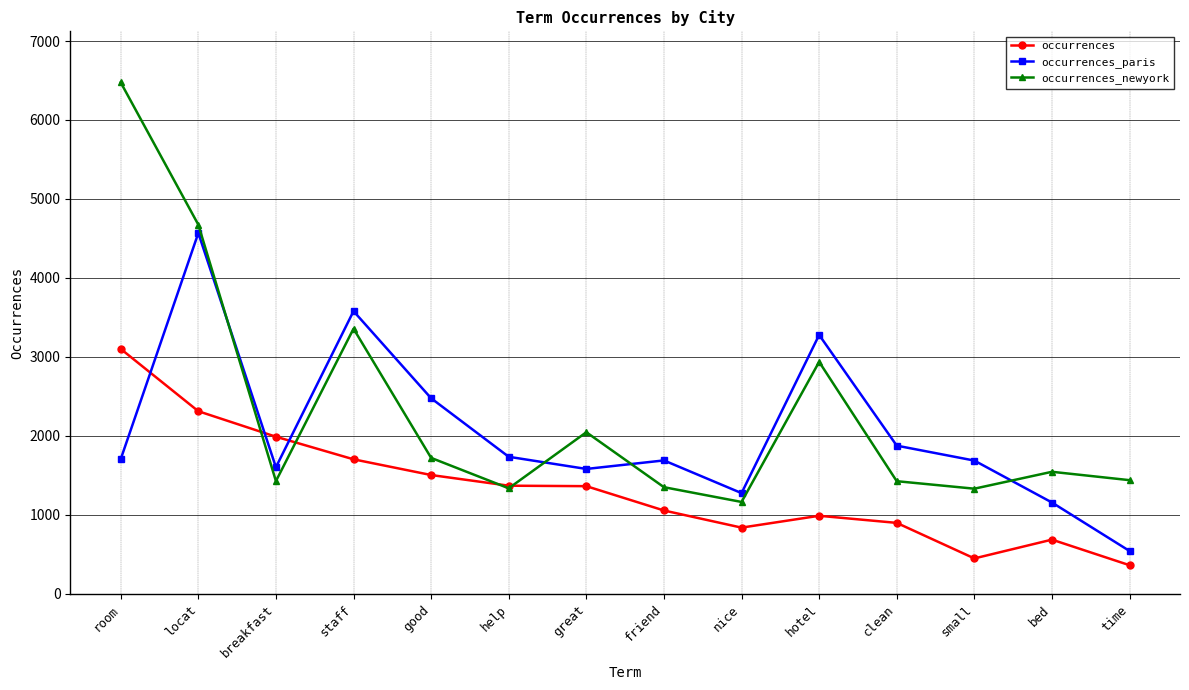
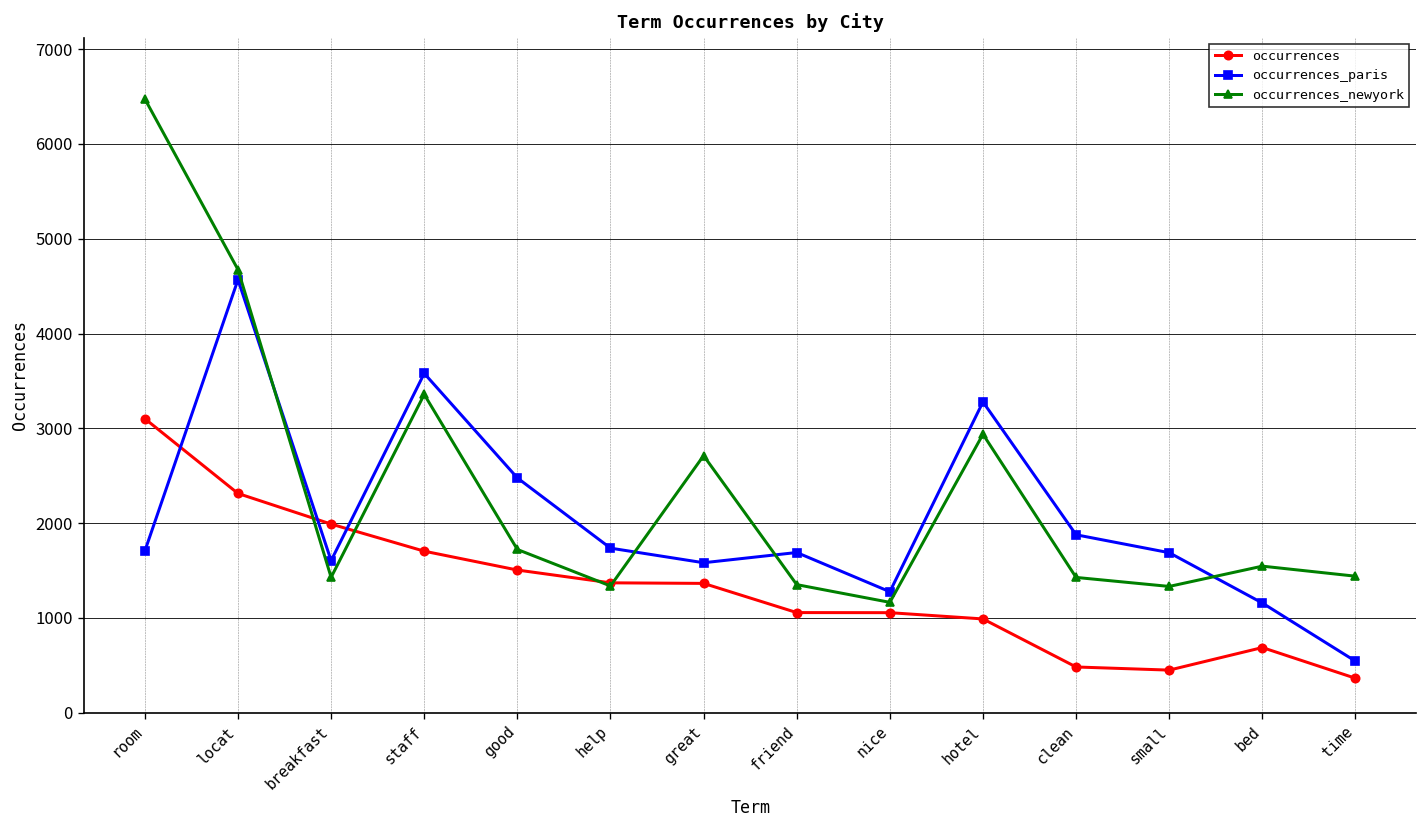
  {
    "occurrences": {
      "room": 3100,
      "locat": 2300,
      "breakfast": 2000,
      "staff": 1700,
      "good": 1500,
      "help": 1400,
      "great": 1400,
      "friend": 1100,
-     "nice": 800,
+     "nice": 1100,
      "hotel": 1000,
-     "clean": 900,
+     "clean": 500,
      "small": 400,
      "bed": 700,
      "time": 400
    },
    "occurrences_paris": {
      "room": 1700,
      "locat": 4600,
      "breakfast": 1600,
      "staff": 3600,
      "good": 2500,
      "help": 1700,
      "great": 1600,
      "friend": 1700,
      "nice": 1300,
      "hotel": 3300,
      "clean": 1900,
      "small": 1700,
      "bed": 1200,
      "time": 500
    },
    "occurrences_newyork": {
      "room": 6500,
      "locat": 4700,
      "breakfast": 1400,
      "staff": 3400,
      "good": 1700,
      "help": 1300,
-     "great": 2000,
+     "great": 2700,
      "friend": 1400,
      "nice": 1200,
      "hotel": 2900,
      "clean": 1400,
      "small": 1300,
      "bed": 1500,
      "time": 1400
    }
  }
